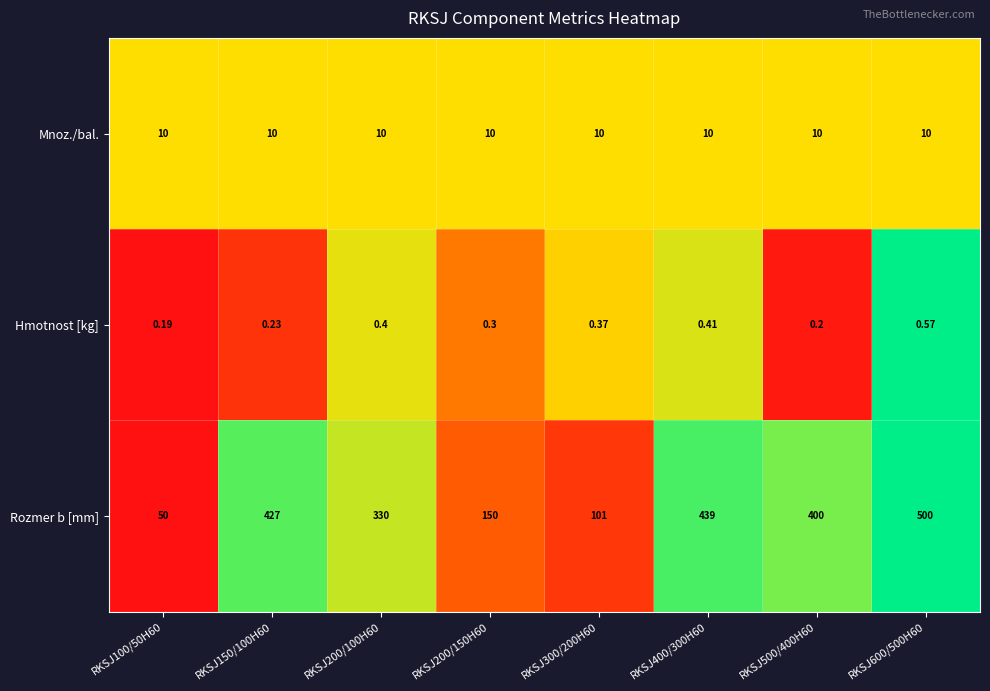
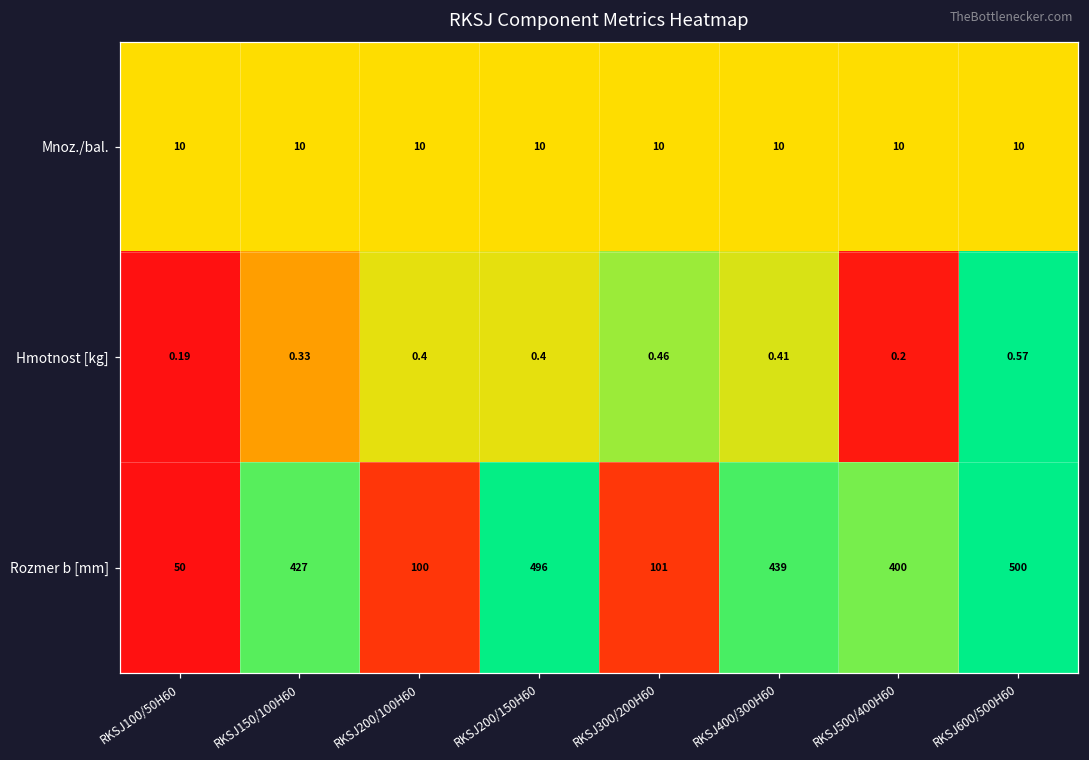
  {
    "Mnoz./bal.": {
      "RKSJ100/50H60": 10,
      "RKSJ150/100H60": 10,
      "RKSJ200/100H60": 10,
      "RKSJ200/150H60": 10,
      "RKSJ300/200H60": 10,
      "RKSJ400/300H60": 10,
      "RKSJ500/400H60": 10,
      "RKSJ600/500H60": 10
    },
    "Hmotnost [kg]": {
      "RKSJ100/50H60": 0.19,
-     "RKSJ150/100H60": 0.23,
+     "RKSJ150/100H60": 0.33,
      "RKSJ200/100H60": 0.4,
-     "RKSJ200/150H60": 0.3,
-     "RKSJ300/200H60": 0.37,
+     "RKSJ200/150H60": 0.4,
+     "RKSJ300/200H60": 0.46,
      "RKSJ400/300H60": 0.41,
      "RKSJ500/400H60": 0.2,
      "RKSJ600/500H60": 0.57
    },
    "Rozmer b [mm]": {
      "RKSJ100/50H60": 50,
      "RKSJ150/100H60": 427,
-     "RKSJ200/100H60": 330,
-     "RKSJ200/150H60": 150,
+     "RKSJ200/100H60": 100,
+     "RKSJ200/150H60": 496,
      "RKSJ300/200H60": 101,
      "RKSJ400/300H60": 439,
      "RKSJ500/400H60": 400,
      "RKSJ600/500H60": 500
    }
  }
